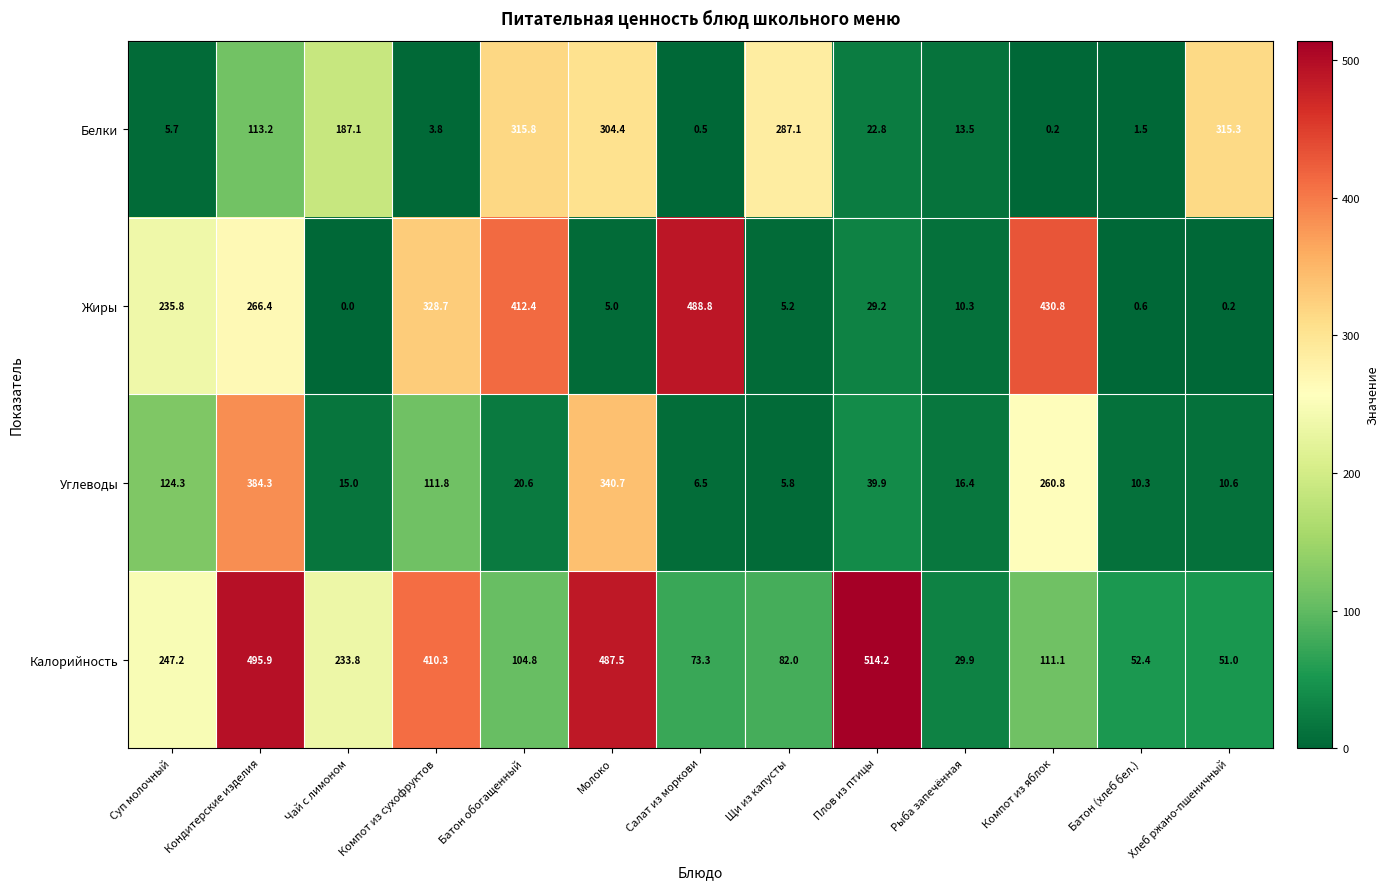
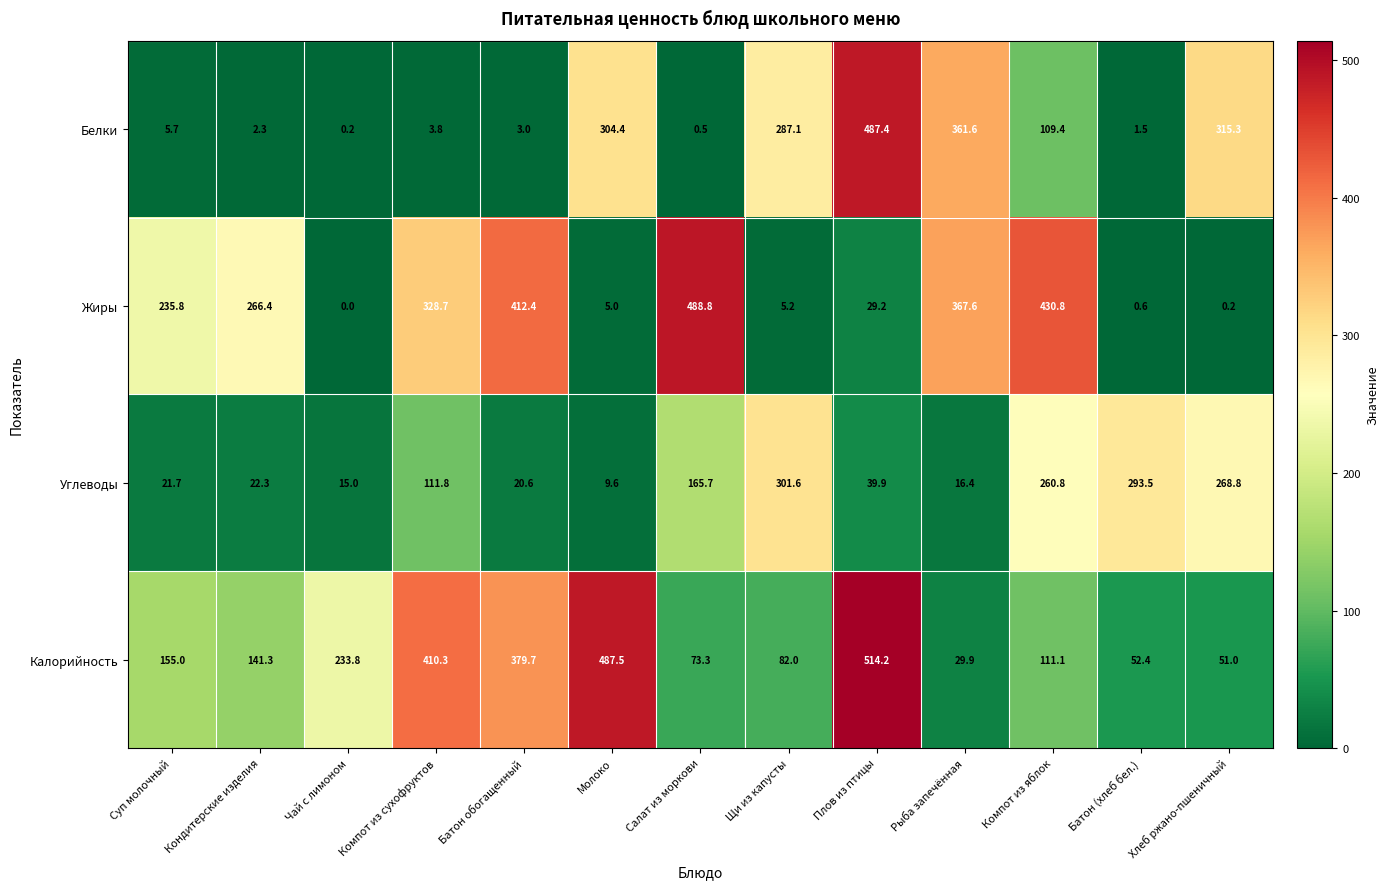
  {
    "Белки": {
      "Суп молочный": 5.7,
-     "Кондитерские изделия": 113.2,
-     "Чай с лимоном": 187.1,
+     "Кондитерские изделия": 2.3,
+     "Чай с лимоном": 0.2,
      "Компот из сухофруктов": 3.8,
-     "Батон обогащенный": 315.8,
+     "Батон обогащенный": 3.0,
      "Молоко": 304.4,
      "Салат из моркови": 0.5,
      "Щи из капусты": 287.1,
-     "Плов из птицы": 22.8,
-     "Рыба запечённая": 13.5,
-     "Компот из яблок": 0.2,
+     "Плов из птицы": 487.4,
+     "Рыба запечённая": 361.6,
+     "Компот из яблок": 109.4,
      "Батон (хлеб бел.)": 1.5,
      "Хлеб ржано-пшеничный": 315.3
    },
    "Жиры": {
      "Суп молочный": 235.8,
      "Кондитерские изделия": 266.4,
      "Чай с лимоном": 0.0,
      "Компот из сухофруктов": 328.7,
      "Батон обогащенный": 412.4,
      "Молоко": 5.0,
      "Салат из моркови": 488.8,
      "Щи из капусты": 5.2,
      "Плов из птицы": 29.2,
-     "Рыба запечённая": 10.3,
+     "Рыба запечённая": 367.6,
      "Компот из яблок": 430.8,
      "Батон (хлеб бел.)": 0.6,
      "Хлеб ржано-пшеничный": 0.2
    },
    "Углеводы": {
-     "Суп молочный": 124.3,
-     "Кондитерские изделия": 384.3,
+     "Суп молочный": 21.7,
+     "Кондитерские изделия": 22.3,
      "Чай с лимоном": 15.0,
      "Компот из сухофруктов": 111.8,
      "Батон обогащенный": 20.6,
-     "Молоко": 340.7,
-     "Салат из моркови": 6.5,
-     "Щи из капусты": 5.8,
+     "Молоко": 9.6,
+     "Салат из моркови": 165.7,
+     "Щи из капусты": 301.6,
      "Плов из птицы": 39.9,
      "Рыба запечённая": 16.4,
      "Компот из яблок": 260.8,
-     "Батон (хлеб бел.)": 10.3,
-     "Хлеб ржано-пшеничный": 10.6
+     "Батон (хлеб бел.)": 293.5,
+     "Хлеб ржано-пшеничный": 268.8
    },
    "Калорийность": {
-     "Суп молочный": 247.2,
-     "Кондитерские изделия": 495.9,
+     "Суп молочный": 155.0,
+     "Кондитерские изделия": 141.3,
      "Чай с лимоном": 233.8,
      "Компот из сухофруктов": 410.3,
-     "Батон обогащенный": 104.8,
+     "Батон обогащенный": 379.7,
      "Молоко": 487.5,
      "Салат из моркови": 73.3,
      "Щи из капусты": 82.0,
      "Плов из птицы": 514.2,
      "Рыба запечённая": 29.9,
      "Компот из яблок": 111.1,
      "Батон (хлеб бел.)": 52.4,
      "Хлеб ржано-пшеничный": 51.0
    }
  }
